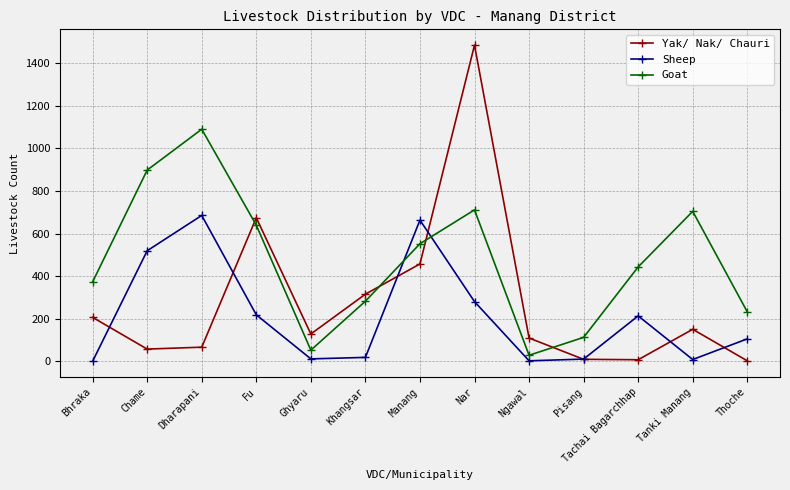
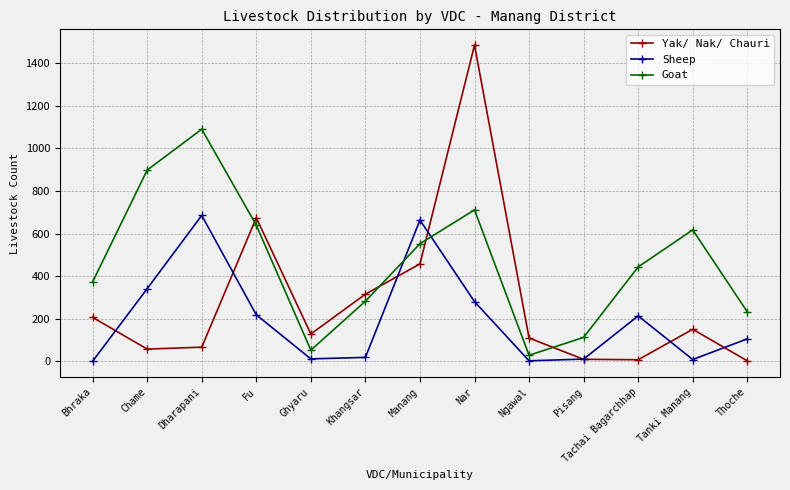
  {
    "Yak/ Nak/ Chauri": {
      "Bhraka": 210,
      "Chame": 60,
      "Dharapani": 70,
      "Fu": 670,
      "Ghyaru": 130,
      "Khangsar": 320,
      "Manang": 460,
      "Nar": 1490,
      "Ngawal": 110,
      "Tachai Bagarchhap": 10,
      "Tanki Manang": 150,
      "Thoche": 0
    },
    "Sheep": {
      "Bhraka": 0,
-     "Chame": 520,
+     "Chame": 340,
      "Dharapani": 690,
      "Fu": 220,
      "Ghyaru": 10,
      "Khangsar": 20,
      "Manang": 660,
      "Nar": 280,
      "Ngawal": 0,
      "Tachai Bagarchhap": 210,
      "Tanki Manang": 10,
      "Thoche": 110
    },
    "Goat": {
      "Bhraka": 370,
      "Chame": 900,
      "Dharapani": 1090,
      "Fu": 640,
      "Ghyaru": 50,
      "Khangsar": 280,
      "Manang": 550,
      "Nar": 710,
      "Ngawal": 30,
      "Pisang": 110,
      "Tachai Bagarchhap": 440,
-     "Tanki Manang": 700,
+     "Tanki Manang": 620,
      "Thoche": 230
    }
  }
